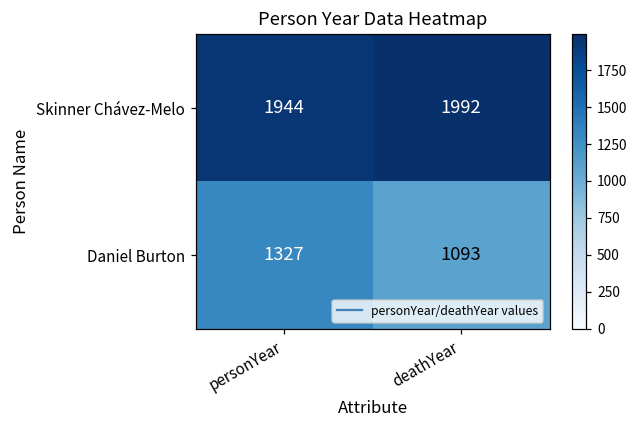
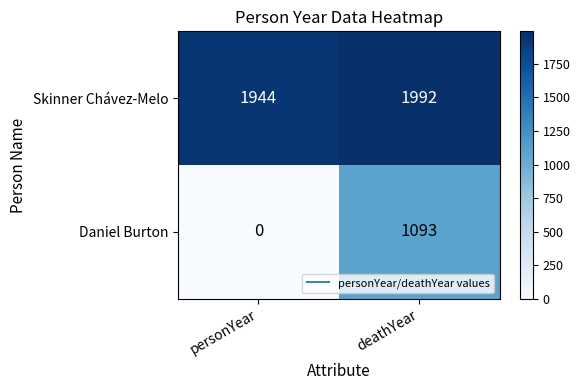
  {
    "Skinner Chávez-Melo": {
      "personYear": 1944,
      "deathYear": 1992
    },
    "Daniel Burton": {
-     "personYear": 1327,
+     "personYear": 0,
      "deathYear": 1093
    }
  }
